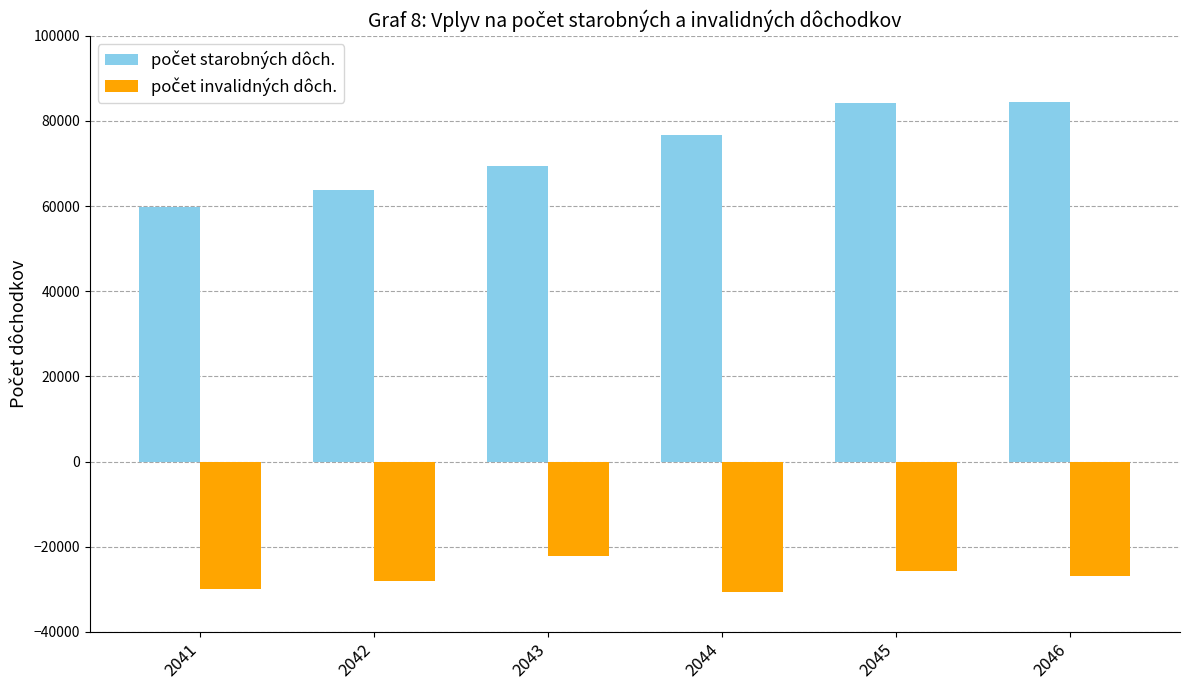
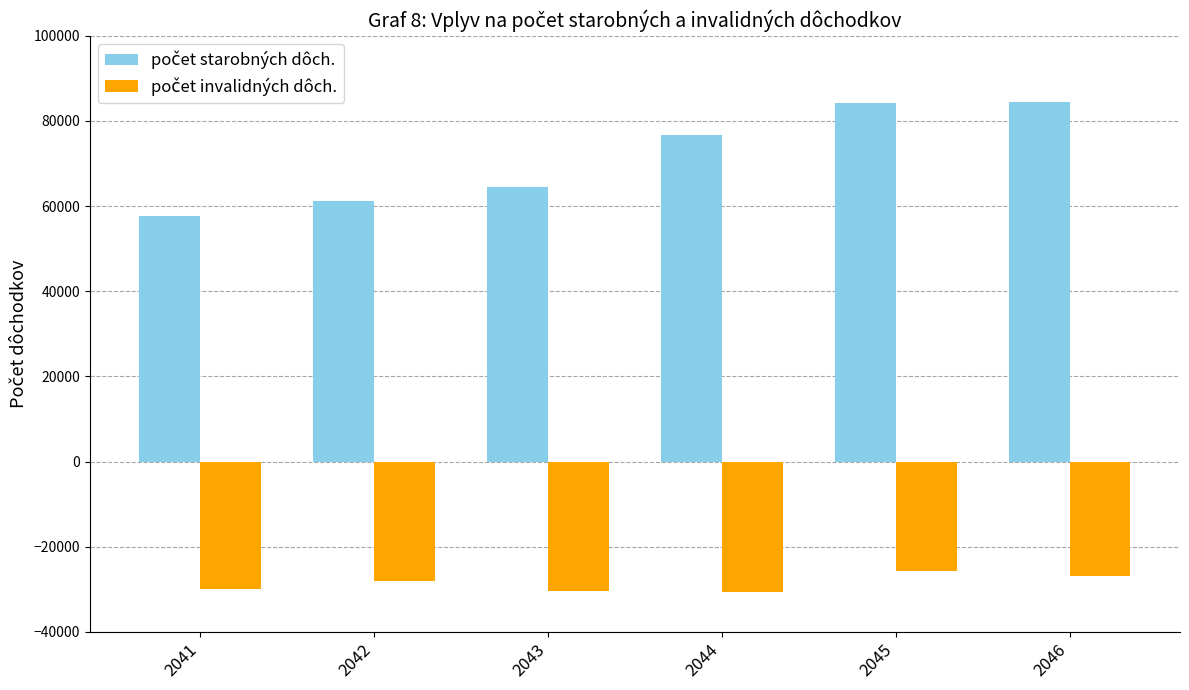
  {
    "počet starobných dôch.": {
-     "2041": 60000,
-     "2042": 64000,
-     "2043": 69000,
+     "2041": 58000,
+     "2042": 61000,
+     "2043": 64000,
      "2044": 77000,
      "2045": 84000,
      "2046": 85000
    },
    "počet invalidných dôch.": {
      "2041": -30000,
      "2042": -28000,
-     "2043": -22000,
+     "2043": -30000,
      "2044": -31000,
      "2045": -26000,
      "2046": -27000
    }
  }
